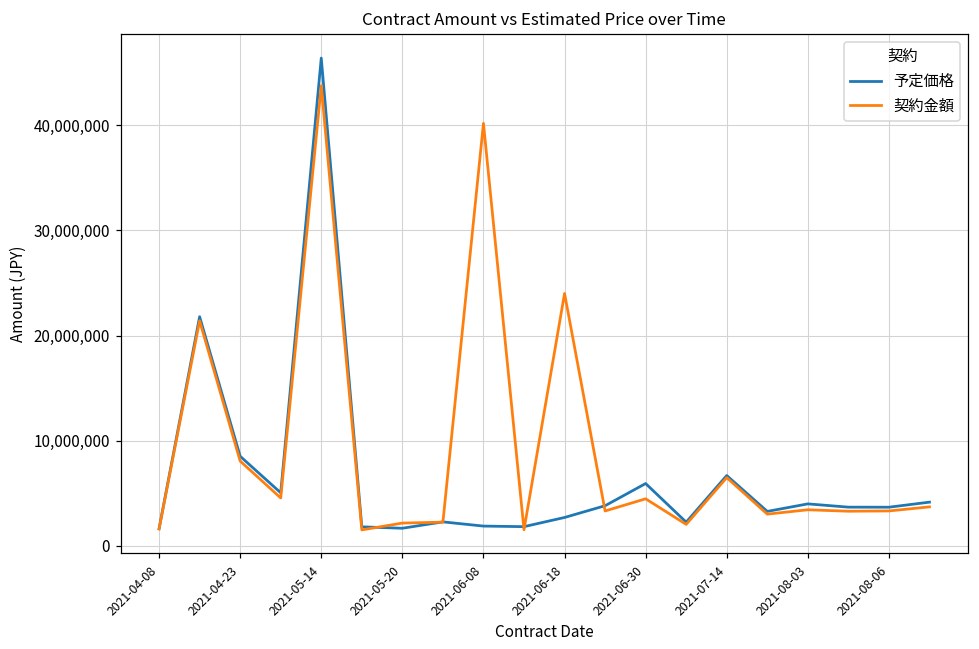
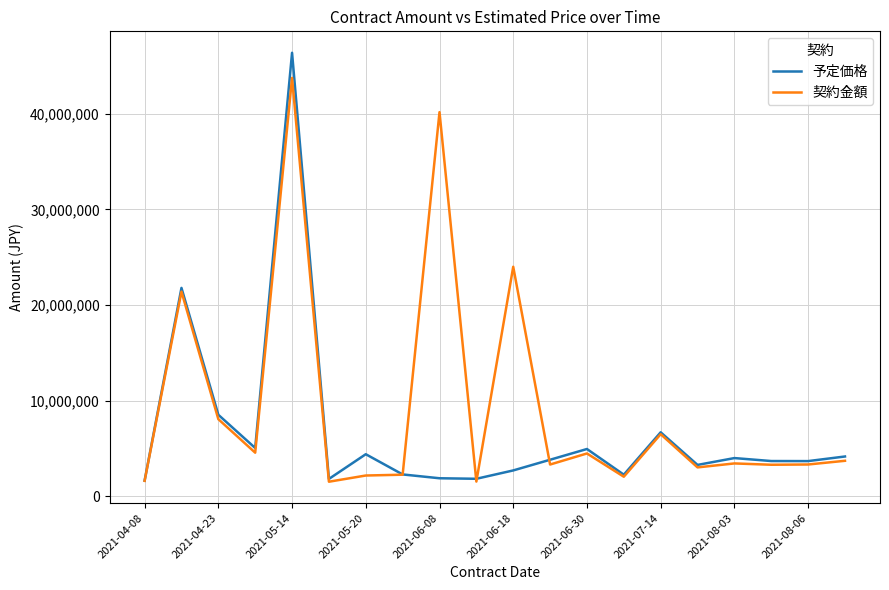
  {
    "予定価格": {
      "2021-05-14": "46,000,000",
-     "2021-05-20": "2,000,000",
+     "2021-05-20": "4,000,000",
      "2021-06-08": "2,000,000",
      "2021-06-18": "3,000,000",
-     "2021-06-30": "6,000,000",
+     "2021-06-30": "5,000,000",
      "2021-08-03": "4,000,000"
    },
    "契約金額": {
      "2021-05-14": "44,000,000",
      "2021-05-20": "2,000,000",
      "2021-06-08": "40,000,000",
      "2021-06-18": "24,000,000",
      "2021-06-30": "4,000,000",
      "2021-08-03": "3,000,000"
    }
  }
